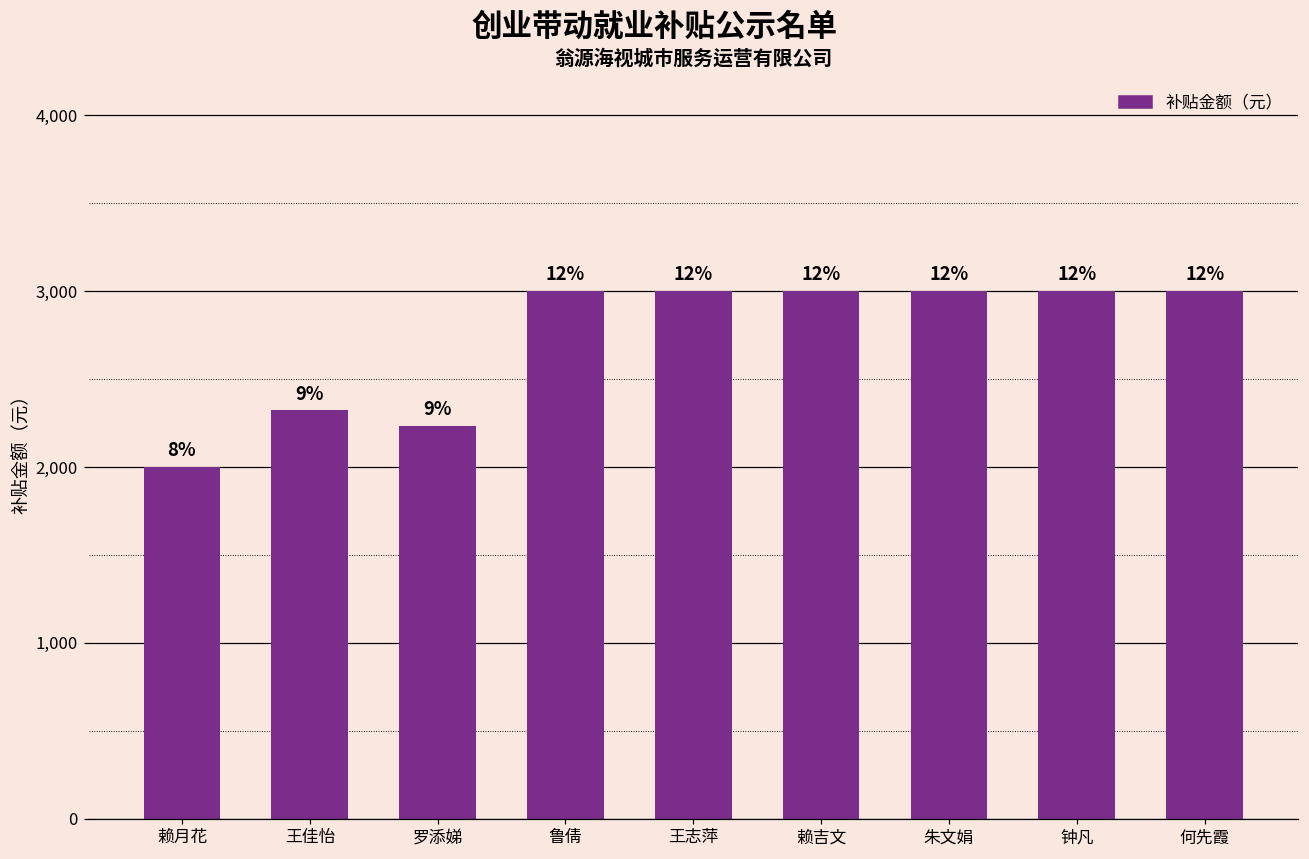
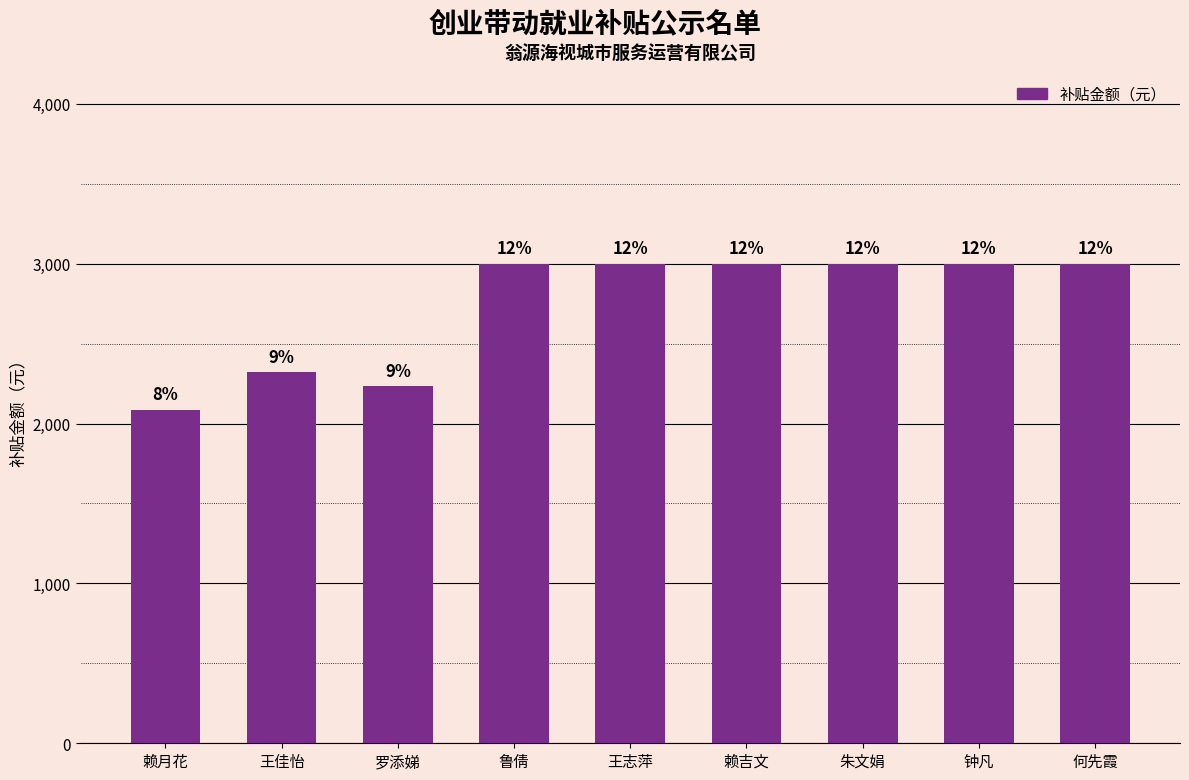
  {
-   "赖月花": "2,000"
+   "赖月花": "2,090"
  }
